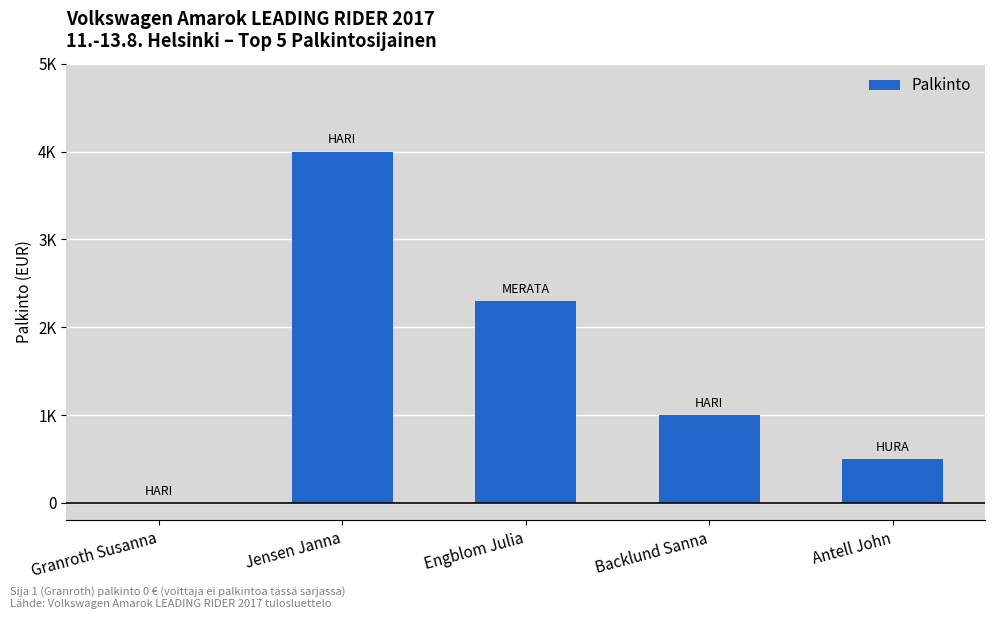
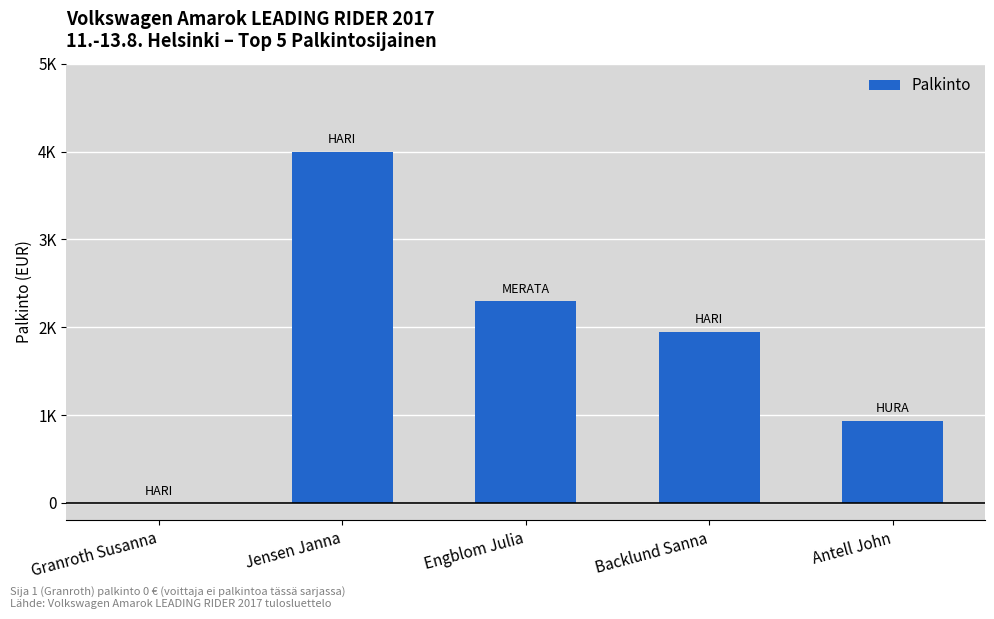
  {
    "Granroth Susanna": 0,
    "Jensen Janna": 4000,
    "Engblom Julia": 2300,
-   "Backlund Sanna": 1000,
-   "Antell John": 500
+   "Backlund Sanna": 1900,
+   "Antell John": 900
  }
